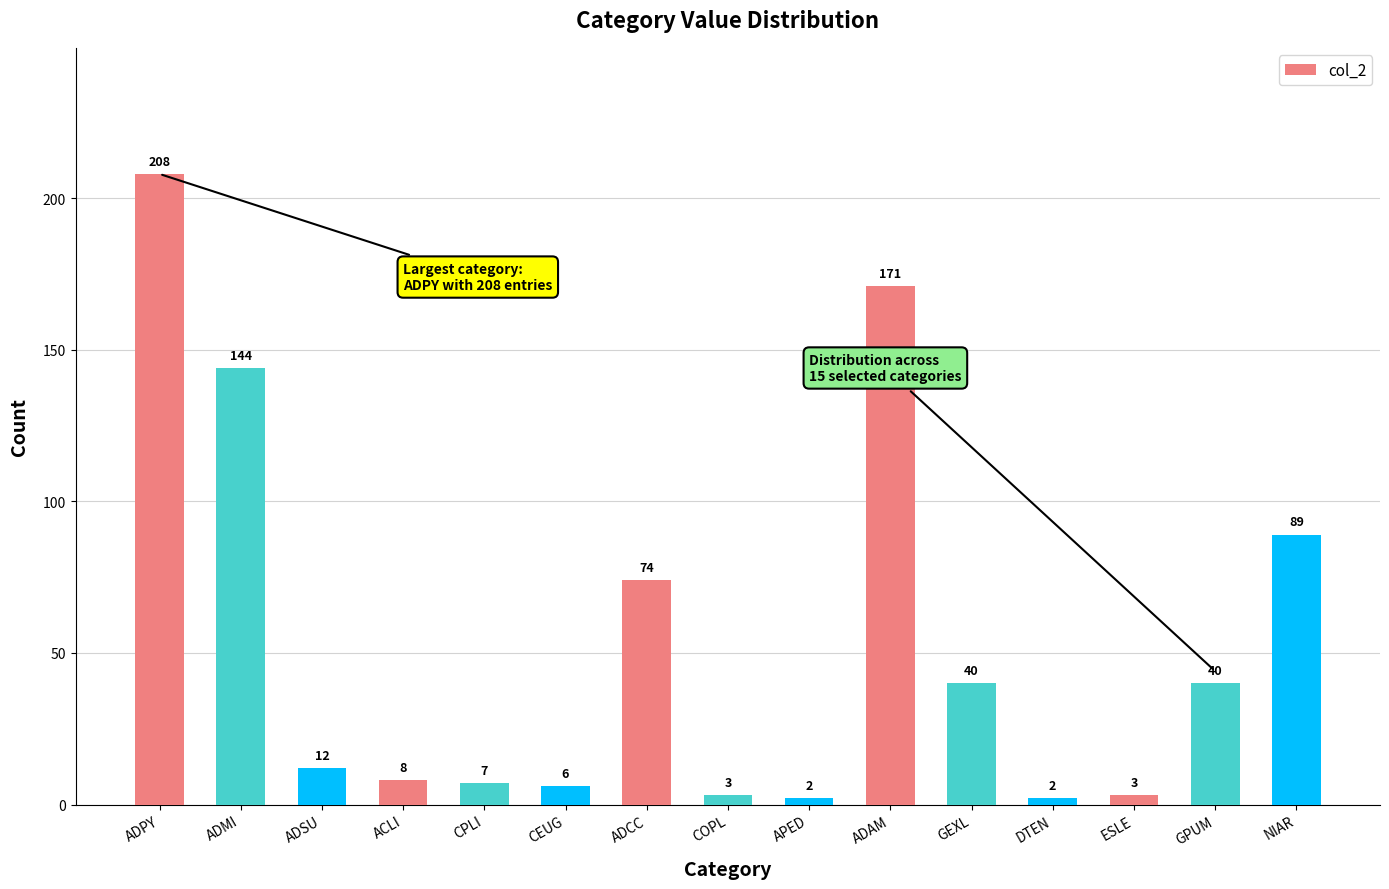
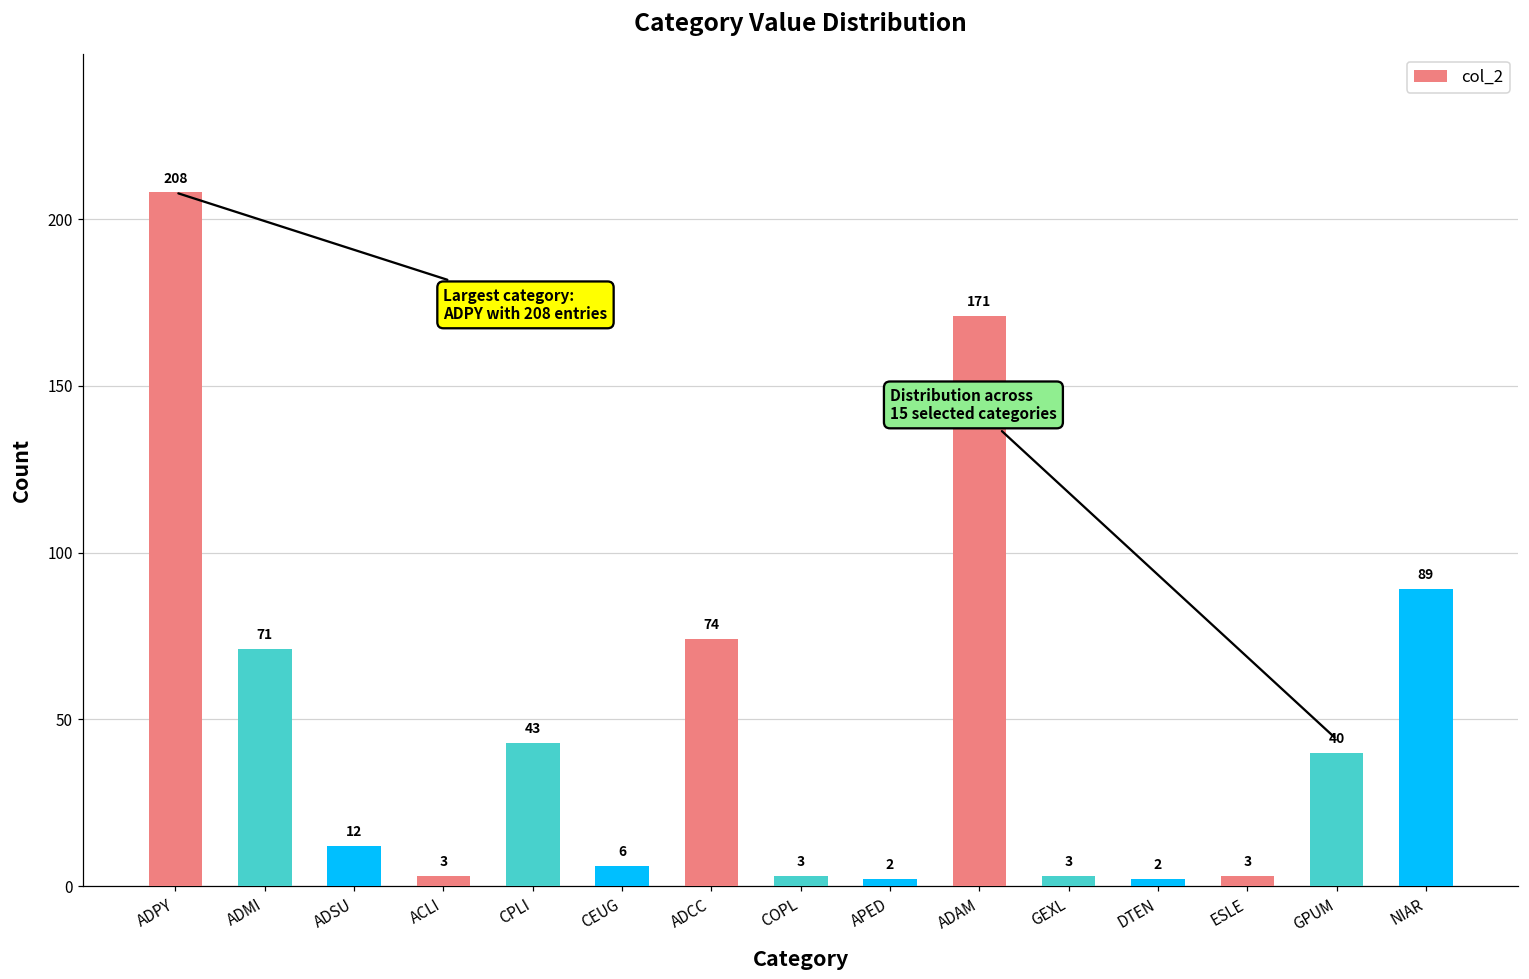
  {
    "ADPY": 208,
-   "ADMI": 144,
+   "ADMI": 71,
    "ADSU": 12,
-   "ACLI": 8,
-   "CPLI": 7,
+   "ACLI": 3,
+   "CPLI": 43,
    "CEUG": 6,
    "ADCC": 74,
    "COPL": 3,
    "APED": 2,
    "ADAM": 171,
-   "GEXL": 40,
+   "GEXL": 3,
    "DTEN": 2,
    "ESLE": 3,
    "GPUM": 40,
    "NIAR": 89
  }
